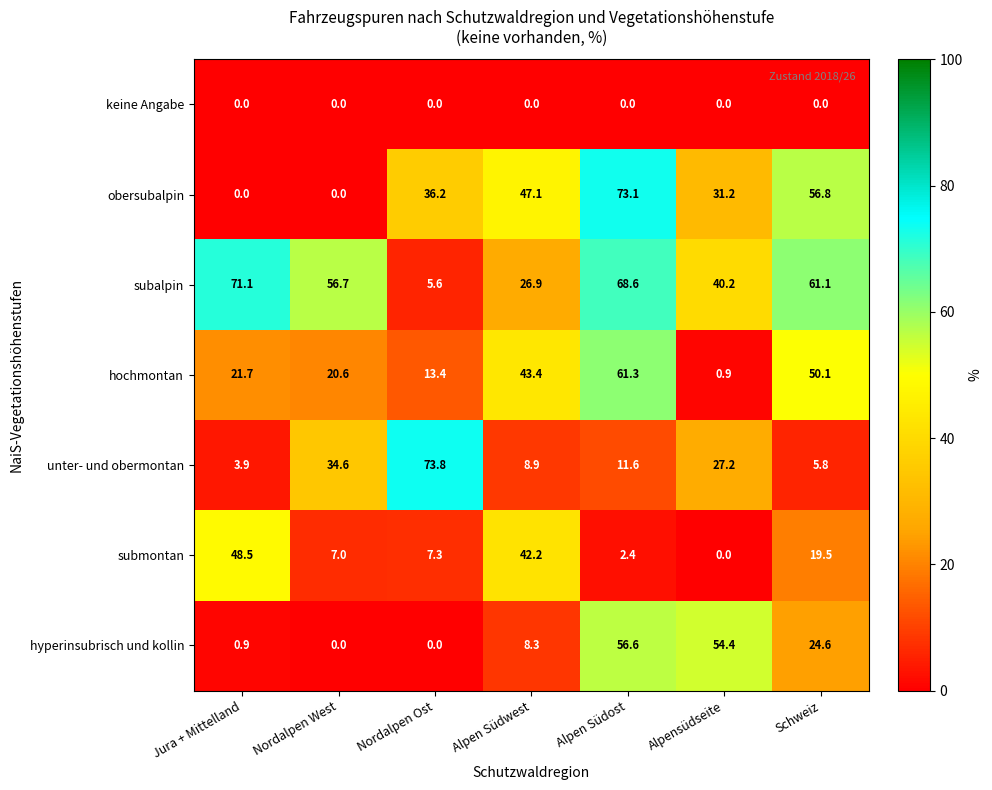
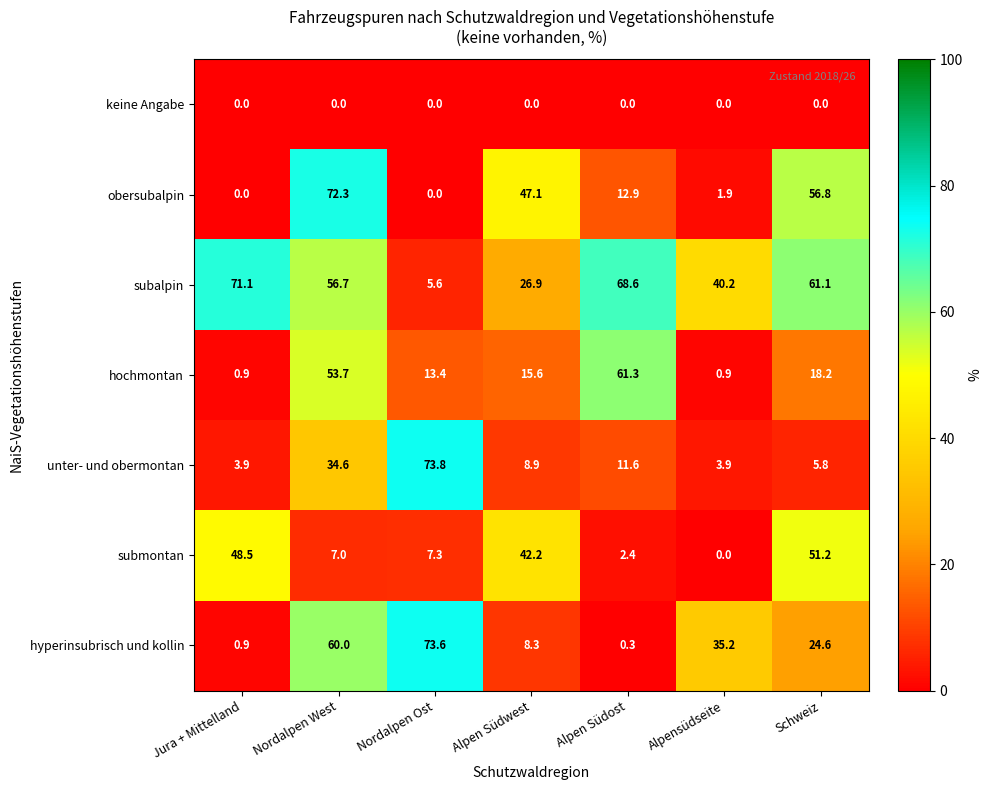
  {
    "keine Angabe": {
      "Jura + Mittelland": 0.0,
      "Nordalpen West": 0.0,
      "Nordalpen Ost": 0.0,
      "Alpen Südwest": 0.0,
      "Alpen Südost": 0.0,
      "Alpensüdseite": 0.0
    },
    "obersubalpin": {
      "Jura + Mittelland": 0.0,
-     "Nordalpen West": 0.0,
-     "Nordalpen Ost": 36.2,
+     "Nordalpen West": 72.3,
+     "Nordalpen Ost": 0.0,
      "Alpen Südwest": 47.1,
-     "Alpen Südost": 73.1,
-     "Alpensüdseite": 31.2,
+     "Alpen Südost": 12.9,
+     "Alpensüdseite": 1.9,
      "Schweiz": 56.8
    },
    "subalpin": {
      "Jura + Mittelland": 71.1,
      "Nordalpen West": 56.7,
      "Nordalpen Ost": 5.6,
      "Alpen Südwest": 26.9,
      "Alpen Südost": 68.6,
      "Alpensüdseite": 40.2,
      "Schweiz": 61.1
    },
    "hochmontan": {
-     "Jura + Mittelland": 21.7,
-     "Nordalpen West": 20.6,
+     "Jura + Mittelland": 0.9,
+     "Nordalpen West": 53.7,
      "Nordalpen Ost": 13.4,
-     "Alpen Südwest": 43.4,
+     "Alpen Südwest": 15.6,
      "Alpen Südost": 61.3,
      "Alpensüdseite": 0.9,
-     "Schweiz": 50.1
+     "Schweiz": 18.2
    },
    "unter- und obermontan": {
      "Jura + Mittelland": 3.9,
      "Nordalpen West": 34.6,
      "Nordalpen Ost": 73.8,
      "Alpen Südwest": 8.9,
      "Alpen Südost": 11.6,
-     "Alpensüdseite": 27.2,
+     "Alpensüdseite": 3.9,
      "Schweiz": 5.8
    },
    "submontan": {
      "Jura + Mittelland": 48.5,
      "Nordalpen West": 7.0,
      "Nordalpen Ost": 7.3,
      "Alpen Südwest": 42.2,
      "Alpen Südost": 2.4,
      "Alpensüdseite": 0.0,
-     "Schweiz": 19.5
+     "Schweiz": 51.2
    },
    "hyperinsubrisch und kollin": {
      "Jura + Mittelland": 0.9,
-     "Nordalpen West": 0.0,
-     "Nordalpen Ost": 0.0,
+     "Nordalpen West": 60.0,
+     "Nordalpen Ost": 73.6,
      "Alpen Südwest": 8.3,
-     "Alpen Südost": 56.6,
-     "Alpensüdseite": 54.4,
+     "Alpen Südost": 0.3,
+     "Alpensüdseite": 35.2,
      "Schweiz": 24.6
    }
  }
